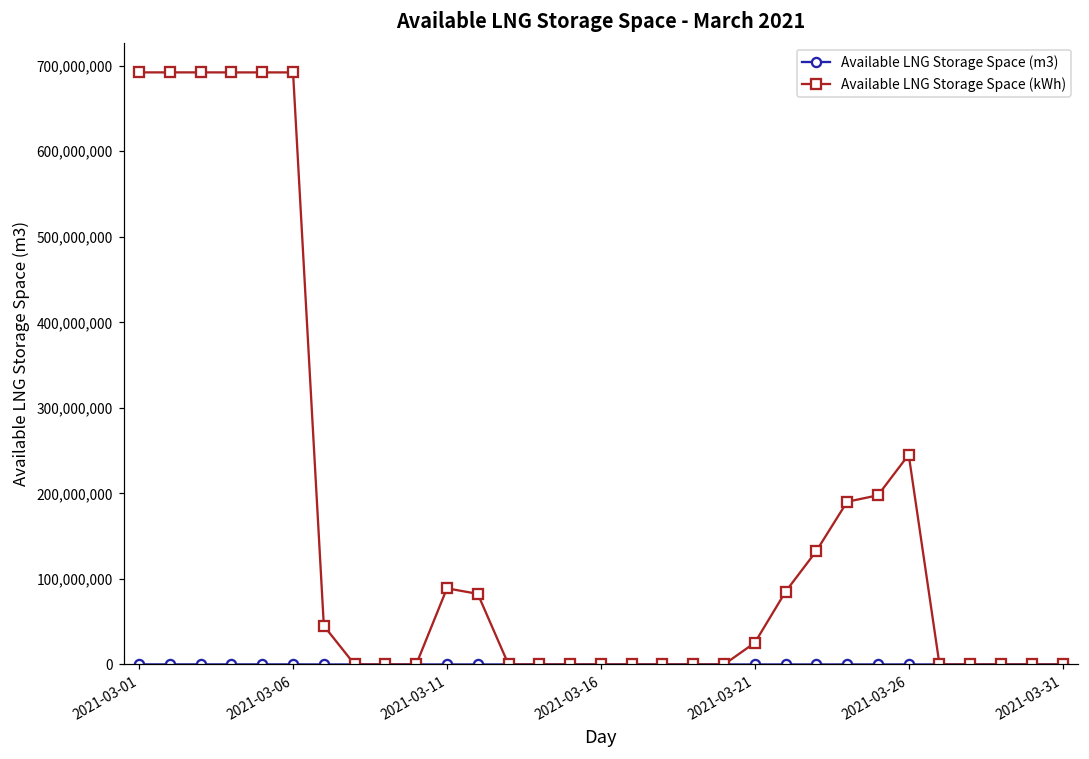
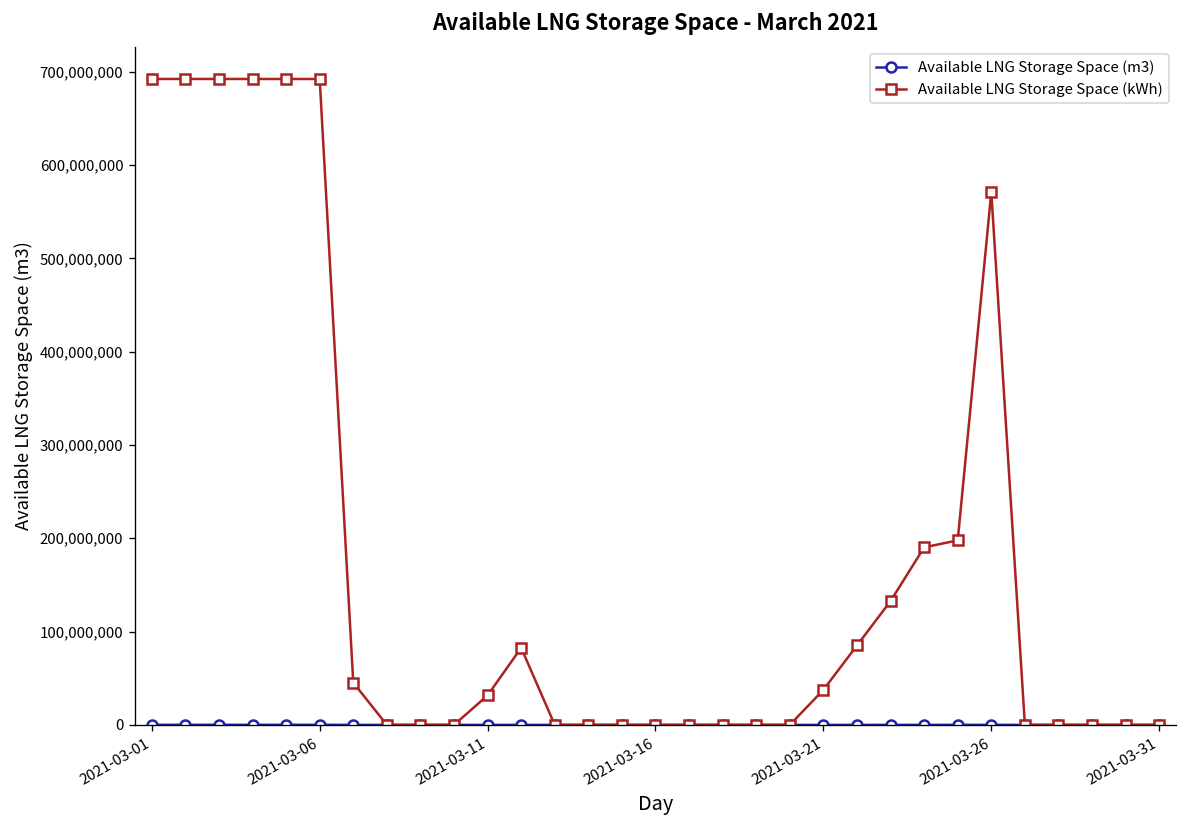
  {
    "Available LNG Storage Space (m3)": {
      "2021-03-01": "0",
      "2021-03-06": "0",
      "2021-03-11": "0",
      "2021-03-21": "0",
      "2021-03-26": "0"
    },
    "Available LNG Storage Space (kWh)": {
      "2021-03-01": "690,000,000",
      "2021-03-06": "690,000,000",
-     "2021-03-11": "90,000,000",
-     "2021-03-21": "30,000,000",
-     "2021-03-26": "250,000,000"
+     "2021-03-11": "30,000,000",
+     "2021-03-21": "40,000,000",
+     "2021-03-26": "570,000,000"
    }
  }
